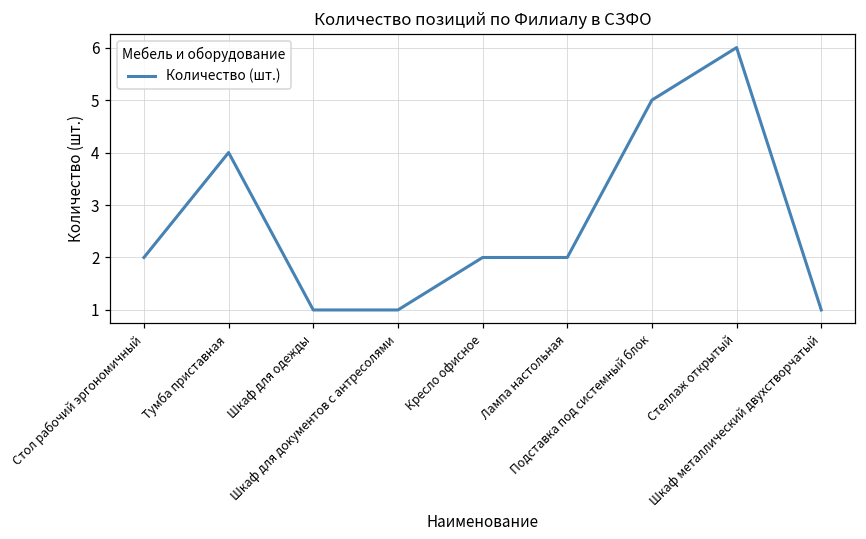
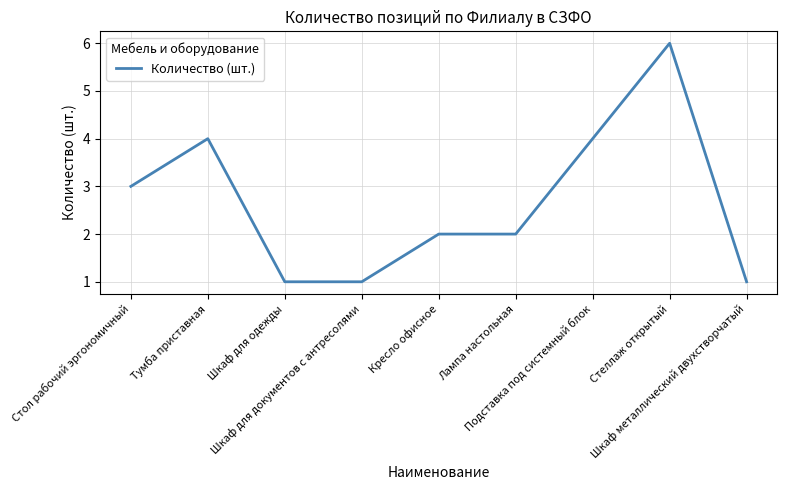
  {
-   "Стол рабочий эргономичный": 2,
+   "Стол рабочий эргономичный": 3,
    "Тумба приставная": 4,
    "Шкаф для одежды": 1,
    "Шкаф для документов с антресолями": 1,
    "Кресло офисное": 2,
    "Лампа настольная": 2,
-   "Подставка под системный блок": 5,
+   "Подставка под системный блок": 4,
    "Стеллаж открытый": 6,
    "Шкаф металлический двухстворчатый": 1
  }
